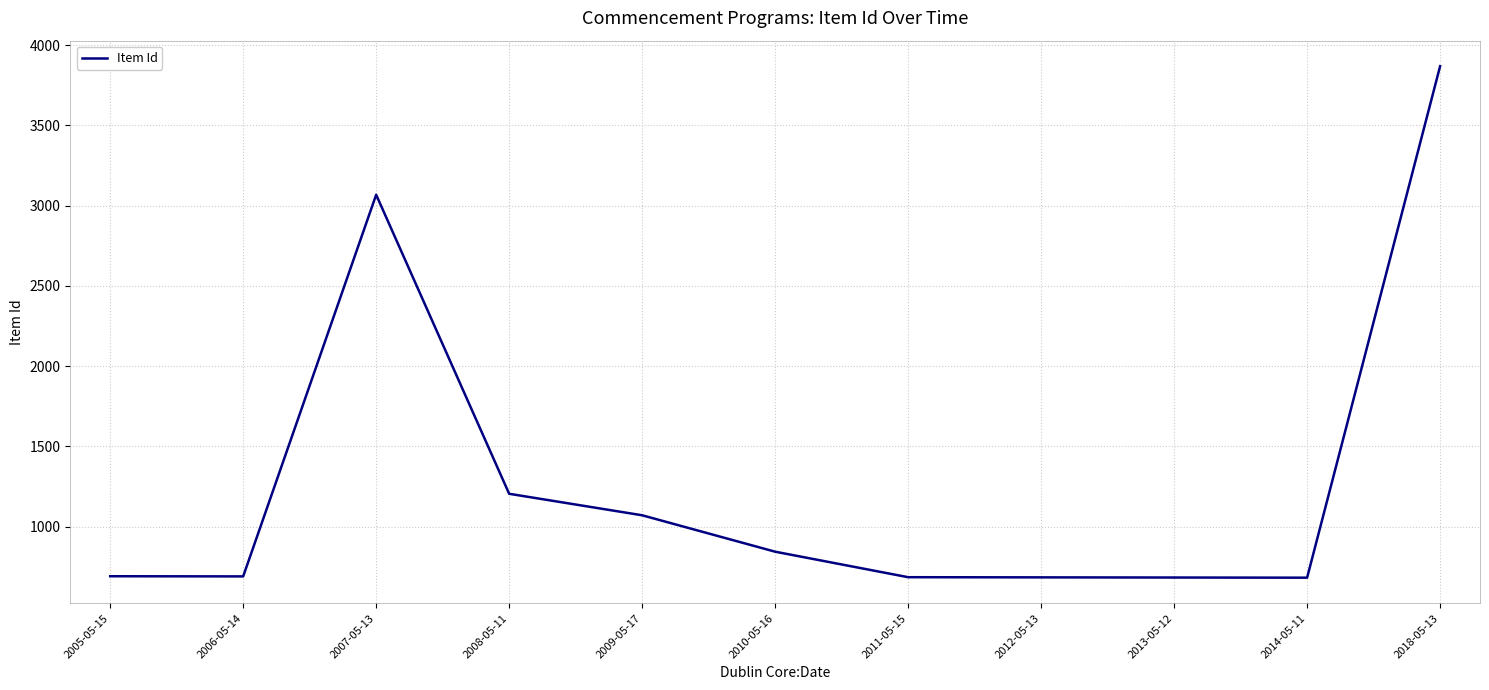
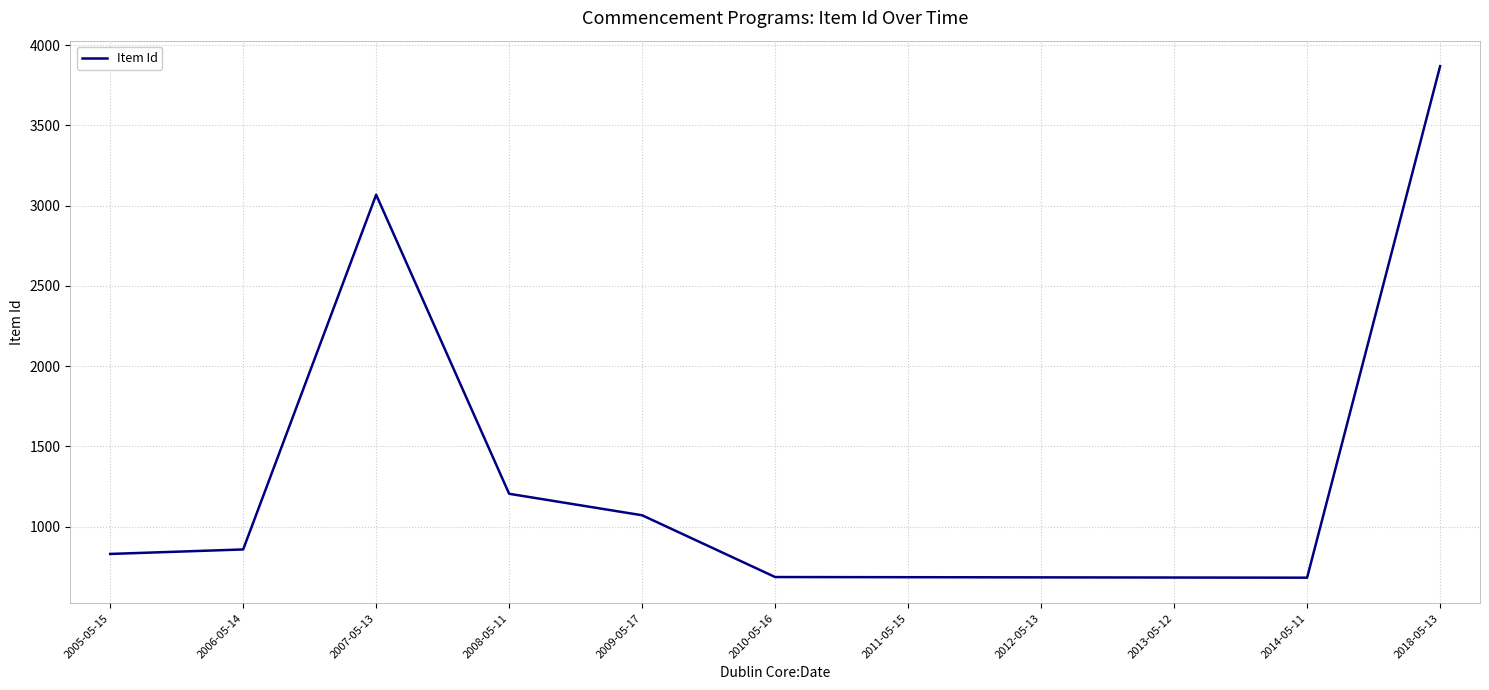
  {
-   "2005-05-15": 690,
-   "2006-05-14": 690,
+   "2005-05-15": 830,
+   "2006-05-14": 860,
    "2007-05-13": 3070,
    "2008-05-11": 1200,
    "2009-05-17": 1070,
-   "2010-05-16": 840,
+   "2010-05-16": 690,
    "2011-05-15": 680,
    "2012-05-13": 680,
    "2013-05-12": 680,
    "2014-05-11": 680,
    "2018-05-13": 3870
  }
